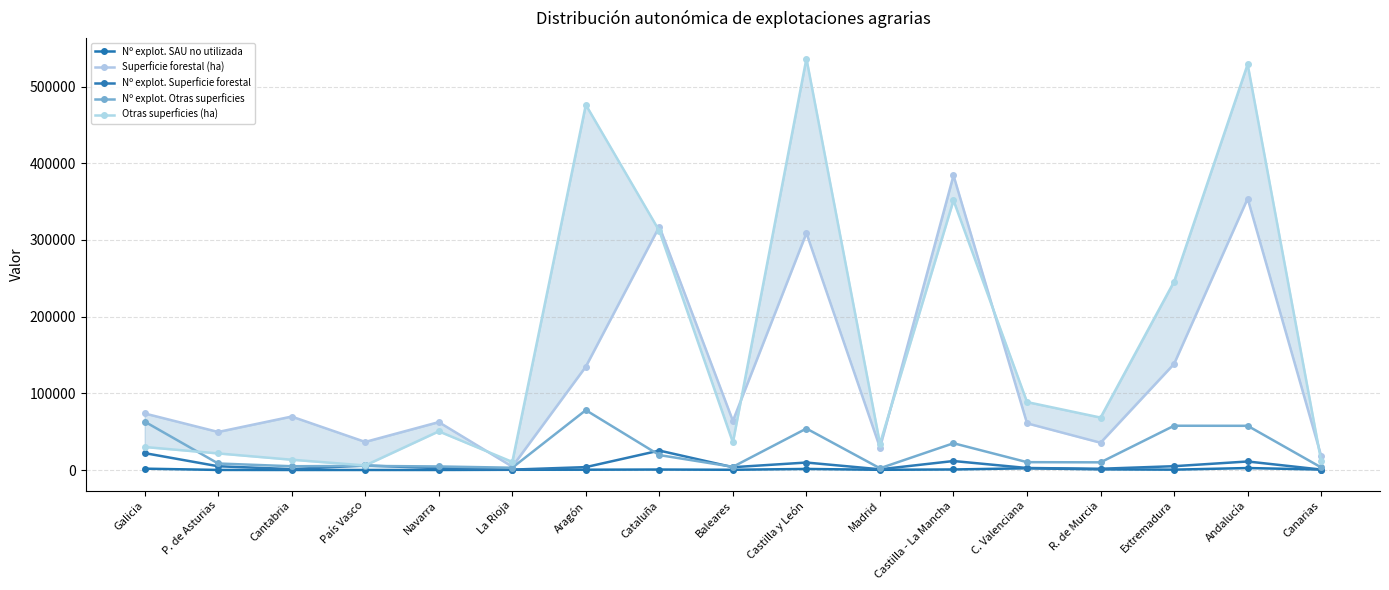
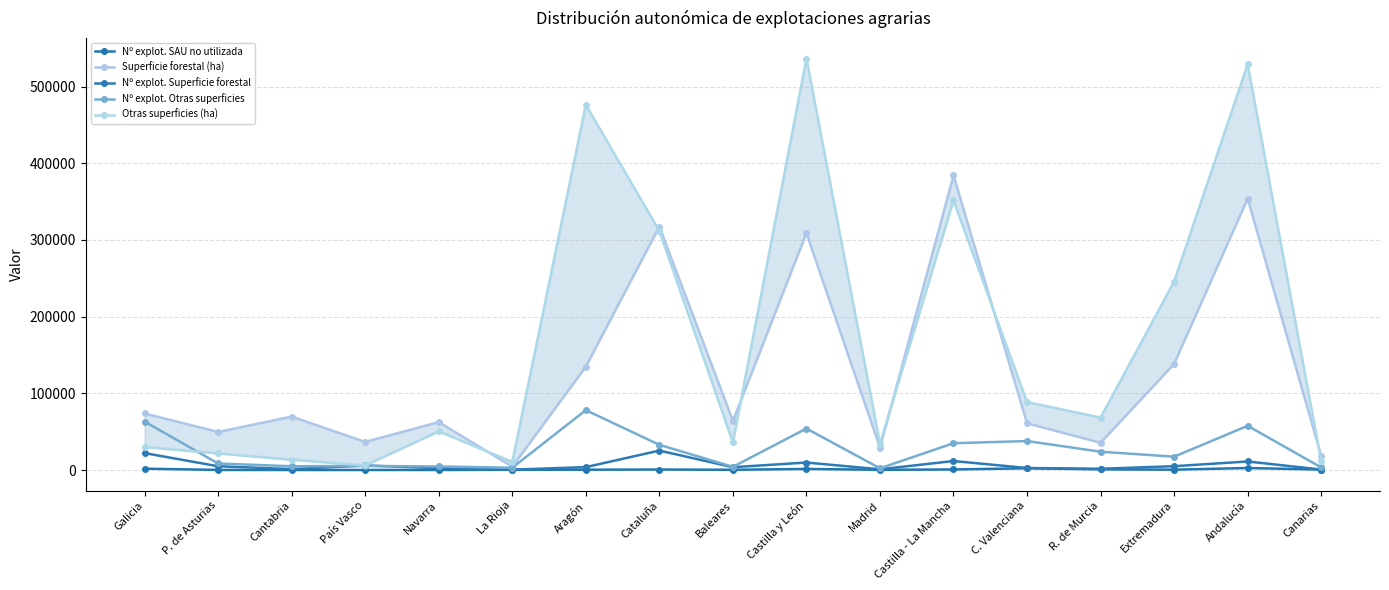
  {
    "Nº explot. Otras superficies": {
      "Galicia": 60000,
      "P. de Asturias": 10000,
      "Cantabria": 0,
      "Aragón": 80000,
-     "Cataluña": 20000,
+     "Cataluña": 30000,
      "Castilla y León": 50000,
      "Castilla - La Mancha": 30000,
-     "C. Valenciana": 10000,
-     "R. de Murcia": 10000,
-     "Extremadura": 60000,
+     "C. Valenciana": 40000,
+     "R. de Murcia": 20000,
+     "Extremadura": 20000,
      "Andalucía": 60000
    }
  }
